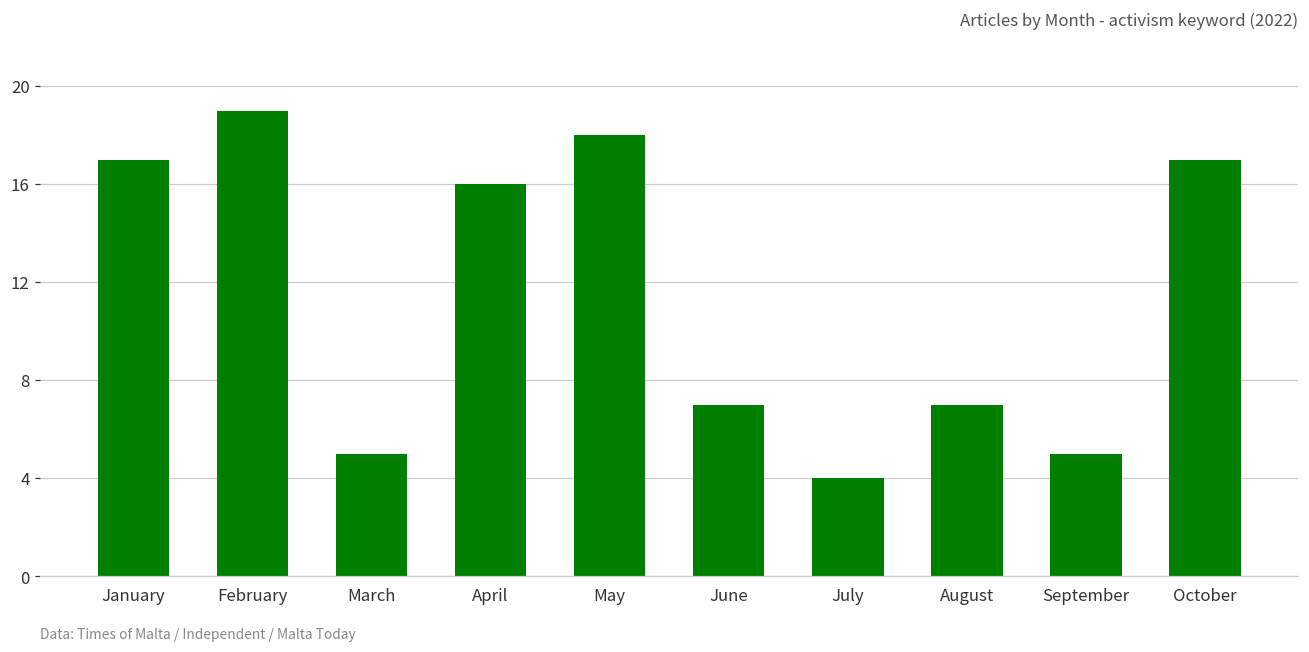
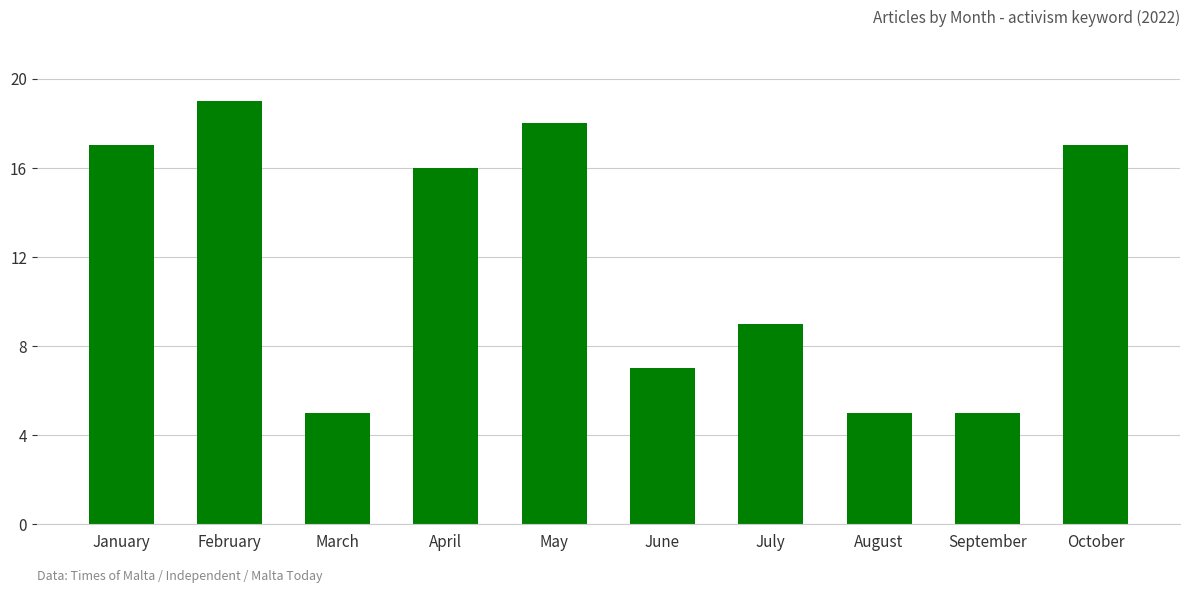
  {
    "January": 17,
    "February": 19,
    "March": 5,
    "April": 16,
    "May": 18,
    "June": 7,
-   "July": 4,
-   "August": 7,
+   "July": 9,
+   "August": 5,
    "September": 5,
    "October": 17
  }
